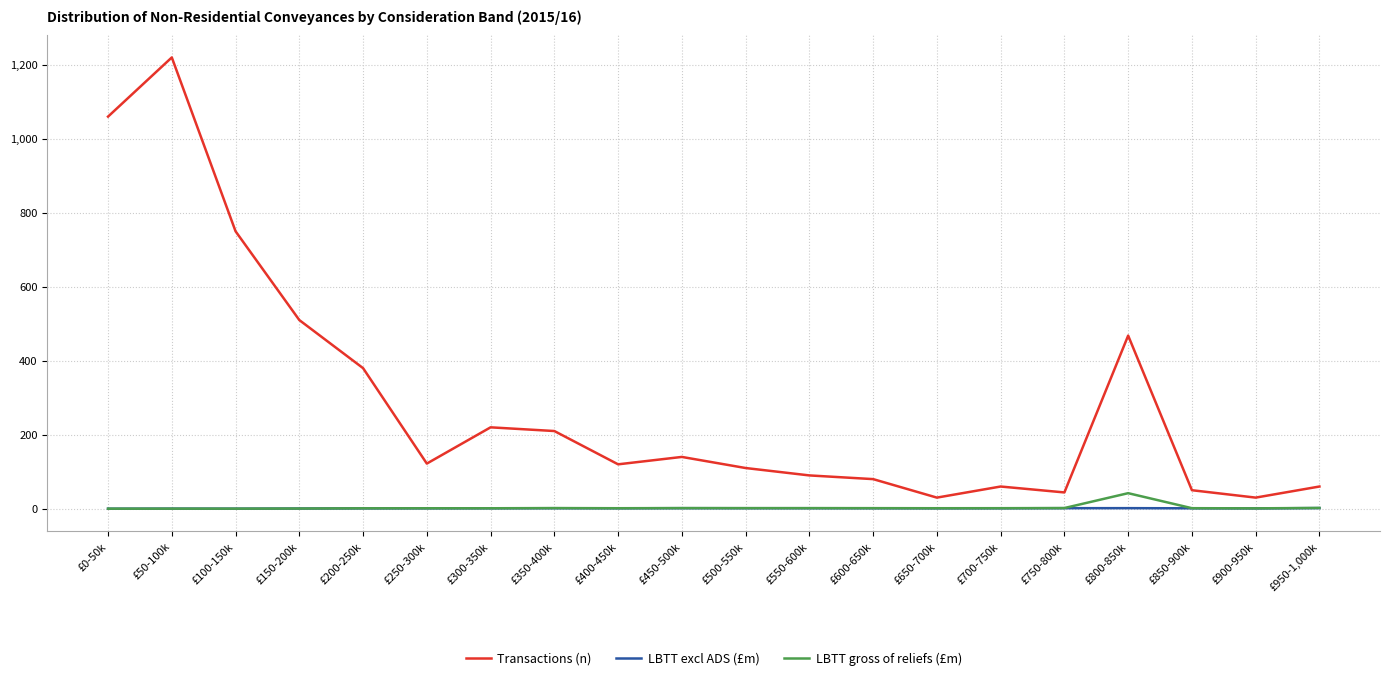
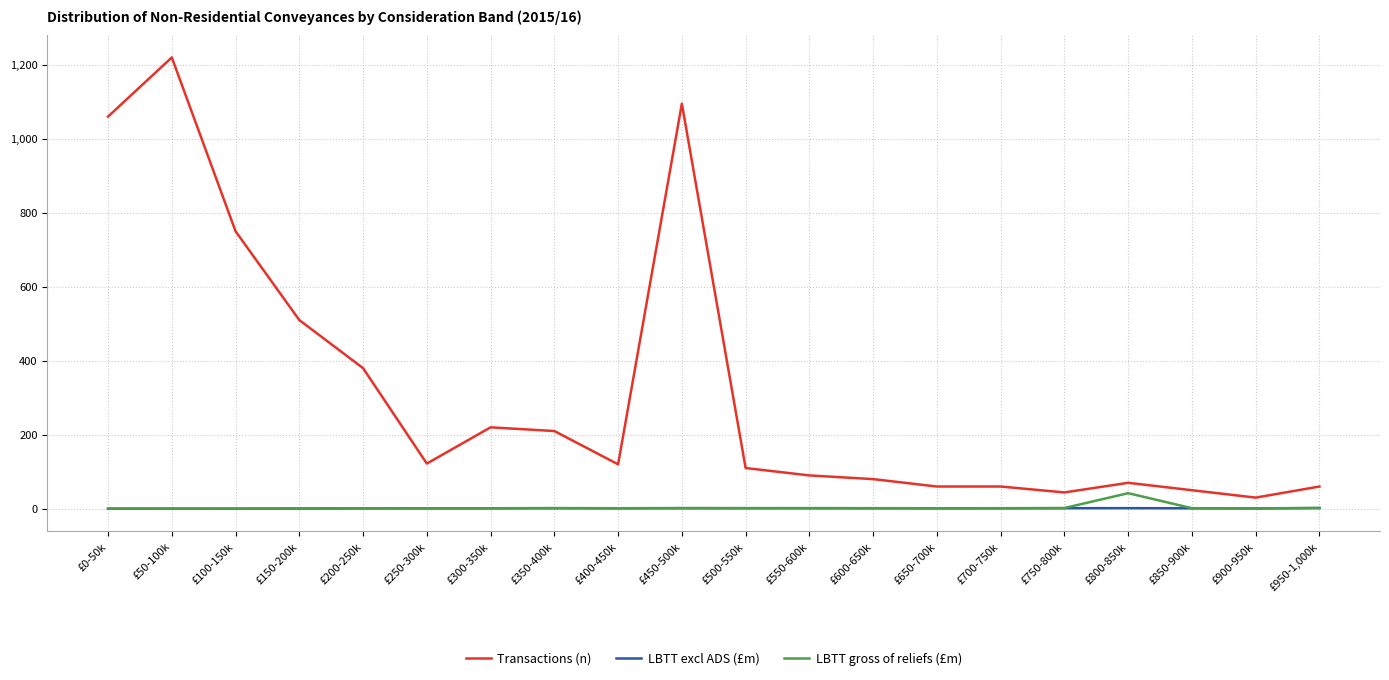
  {
    "Transactions (n)": {
      "£0-50k": "1,060",
      "£50-100k": "1,220",
      "£100-150k": "750",
      "£150-200k": "510",
      "£200-250k": "380",
      "£250-300k": "120",
      "£300-350k": "220",
      "£350-400k": "210",
      "£400-450k": "120",
-     "£450-500k": "140",
+     "£450-500k": "1,100",
      "£500-550k": "110",
      "£550-600k": "90",
      "£600-650k": "80",
-     "£650-700k": "30",
+     "£650-700k": "60",
      "£700-750k": "60",
      "£750-800k": "40",
-     "£800-850k": "470",
+     "£800-850k": "70",
      "£850-900k": "50",
      "£900-950k": "30",
      "£950-1,000k": "60"
    },
    "LBTT excl ADS (£m)": {
      "£800-850k": "0"
    },
    "LBTT gross of reliefs (£m)": {
      "£800-850k": "40"
    }
  }
